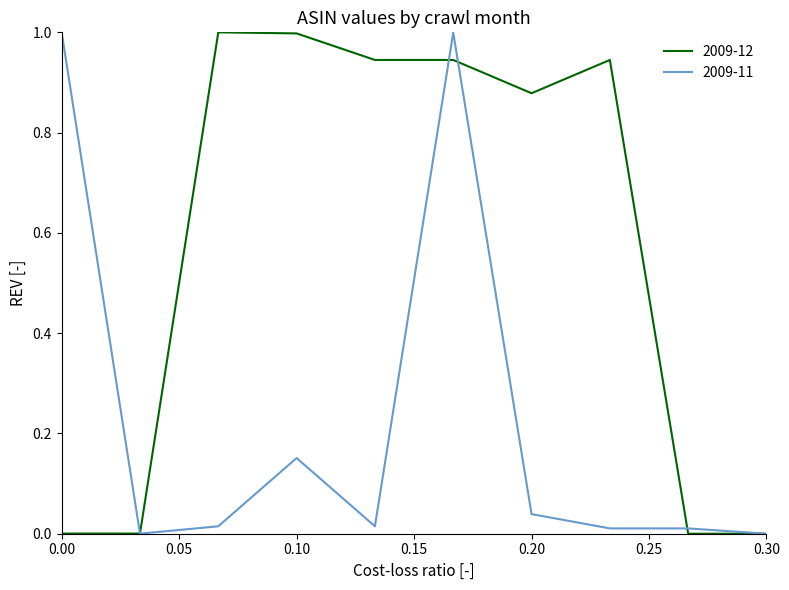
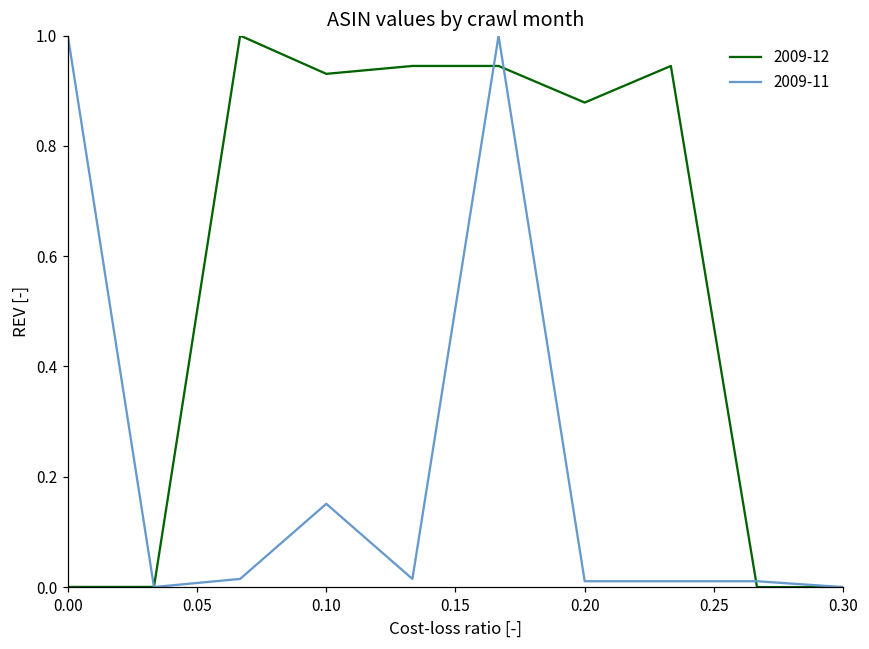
  {
    "2009-12": {
      "0.00": 0.00,
-     "0.10": 1.00,
+     "0.10": 0.93,
      "0.20": 0.88
    },
    "2009-11": {
      "0.00": 1.00,
      "0.10": 0.15,
-     "0.20": 0.04
+     "0.20": 0.01
    }
  }
